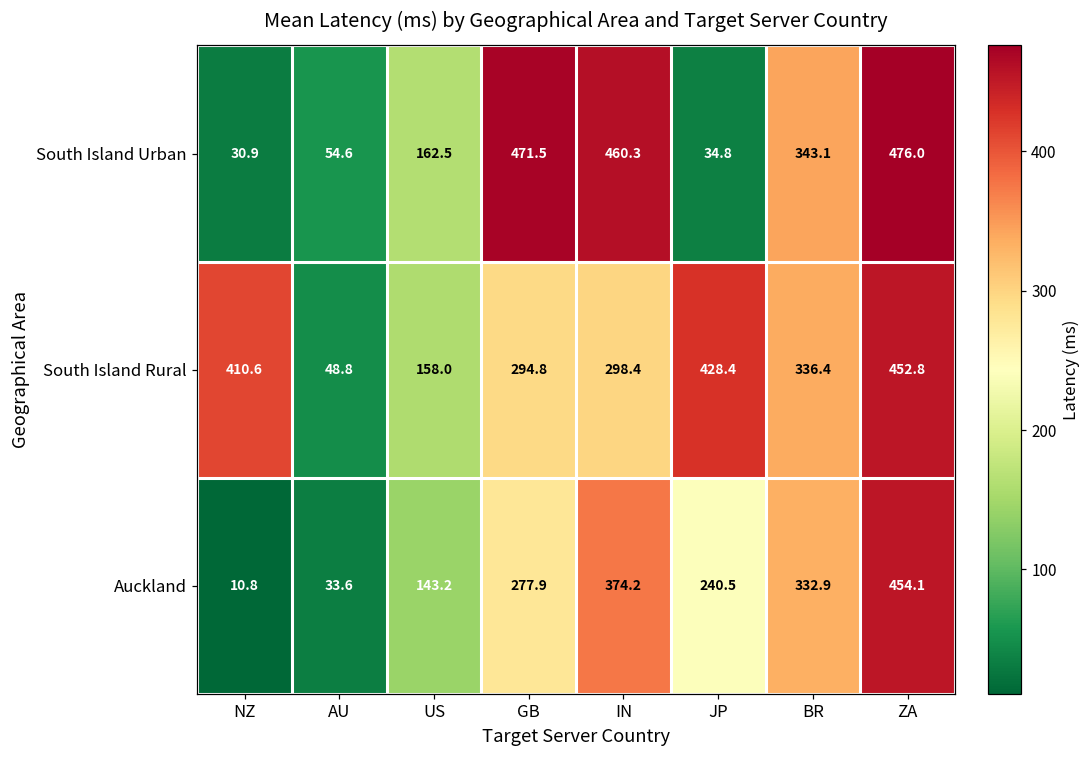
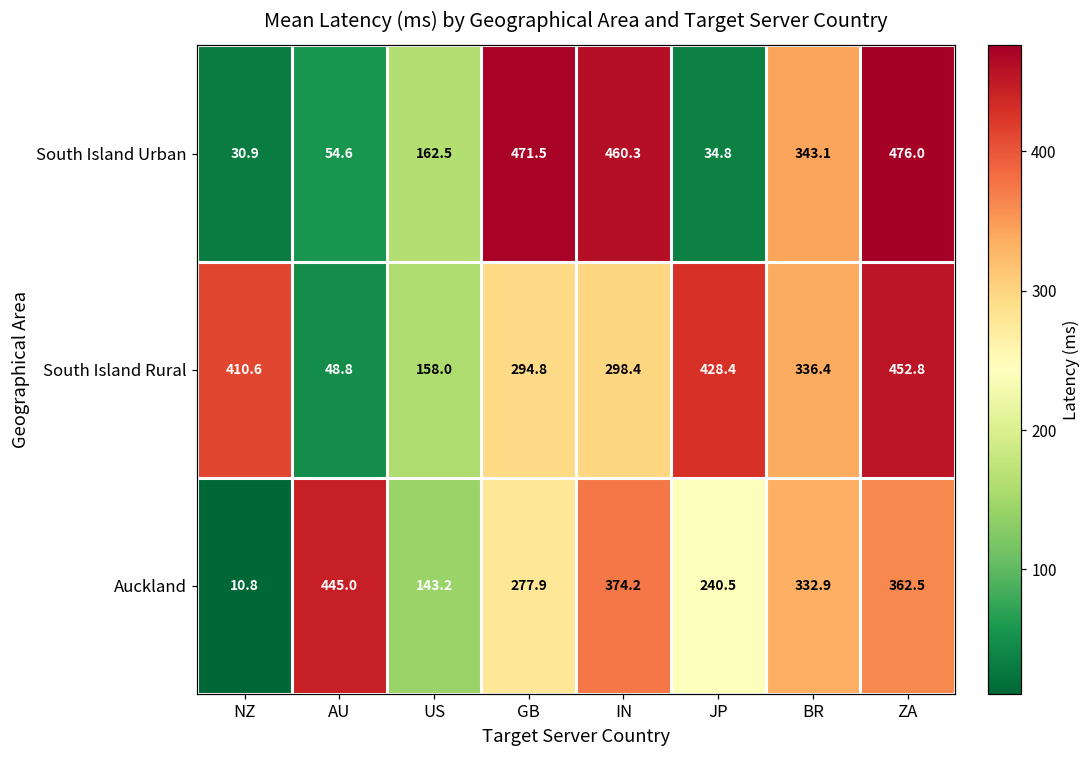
  {
    "South Island Urban": {
      "NZ": 30.9,
      "AU": 54.6,
      "US": 162.5,
      "GB": 471.5,
      "IN": 460.3,
      "JP": 34.8,
      "BR": 343.1,
      "ZA": 476.0
    },
    "South Island Rural": {
      "NZ": 410.6,
      "AU": 48.8,
      "US": 158.0,
      "GB": 294.8,
      "IN": 298.4,
      "JP": 428.4,
      "BR": 336.4,
      "ZA": 452.8
    },
    "Auckland": {
      "NZ": 10.8,
-     "AU": 33.6,
+     "AU": 445.0,
      "US": 143.2,
      "GB": 277.9,
      "IN": 374.2,
      "JP": 240.5,
      "BR": 332.9,
-     "ZA": 454.1
+     "ZA": 362.5
    }
  }
